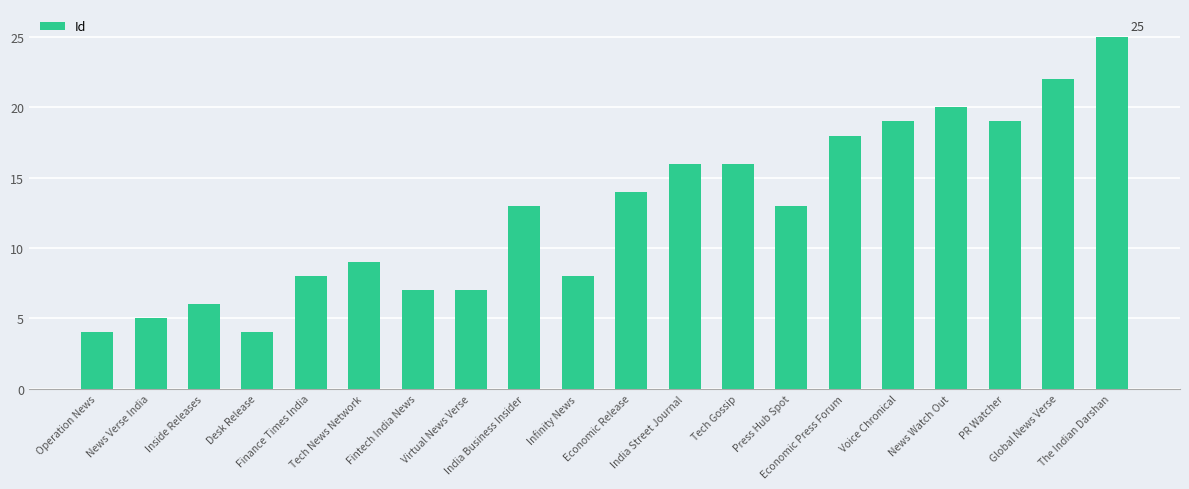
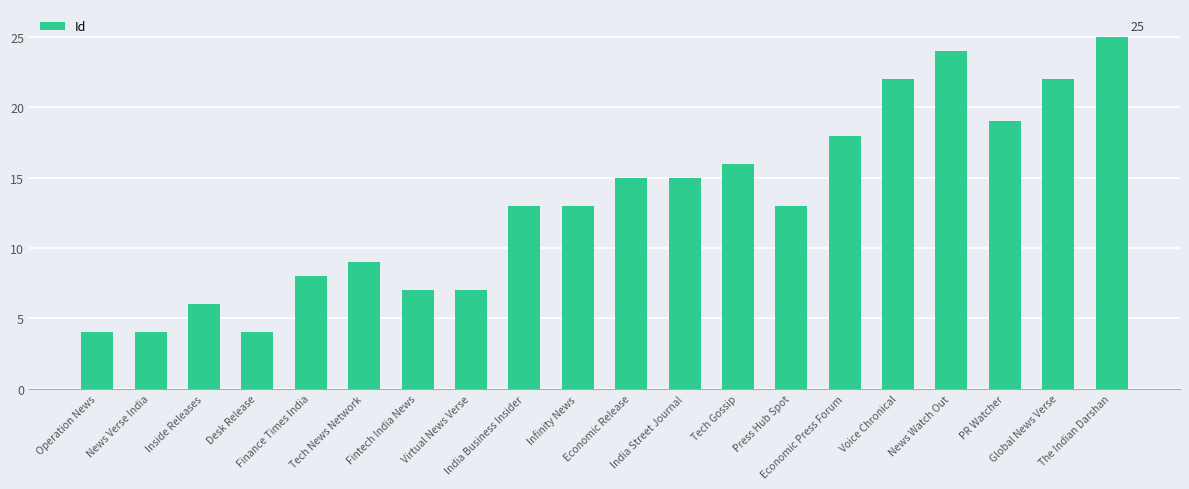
  {
    "Operation News": 4,
-   "News Verse India": 5,
+   "News Verse India": 4,
    "Inside Releases": 6,
    "Desk Release": 4,
    "Finance Times India": 8,
    "Tech News Network": 9,
    "Fintech India News": 7,
    "Virtual News Verse": 7,
    "India Business Insider": 13,
-   "Infinity News": 8,
-   "Economic Release": 14,
-   "India Street Journal": 16,
+   "Infinity News": 13,
+   "Economic Release": 15,
+   "India Street Journal": 15,
    "Tech Gossip": 16,
    "Press Hub Spot": 13,
    "Economic Press Forum": 18,
-   "Voice Chronical": 19,
-   "News Watch Out": 20,
+   "Voice Chronical": 22,
+   "News Watch Out": 24,
    "PR Watcher": 19,
    "Global News Verse": 22
  }
